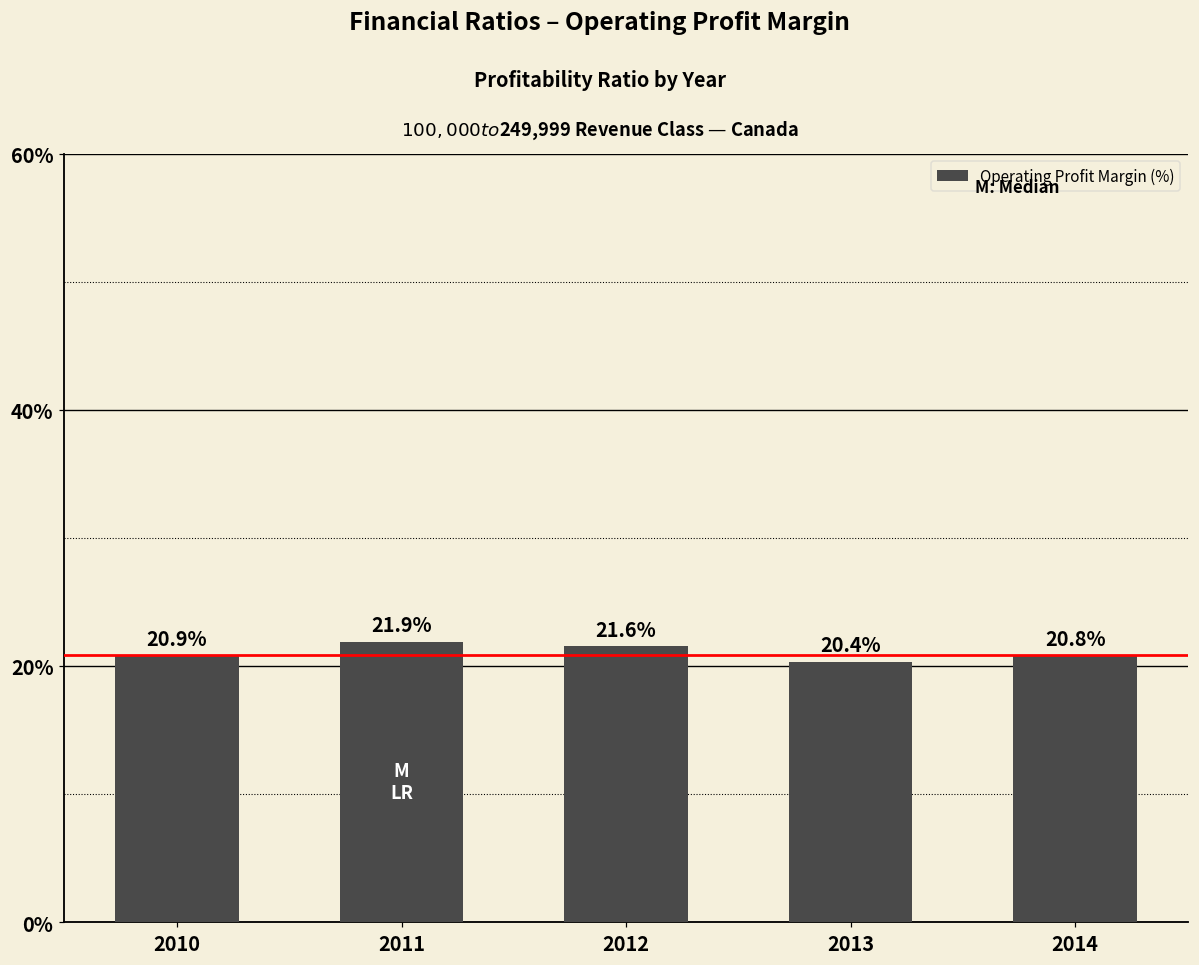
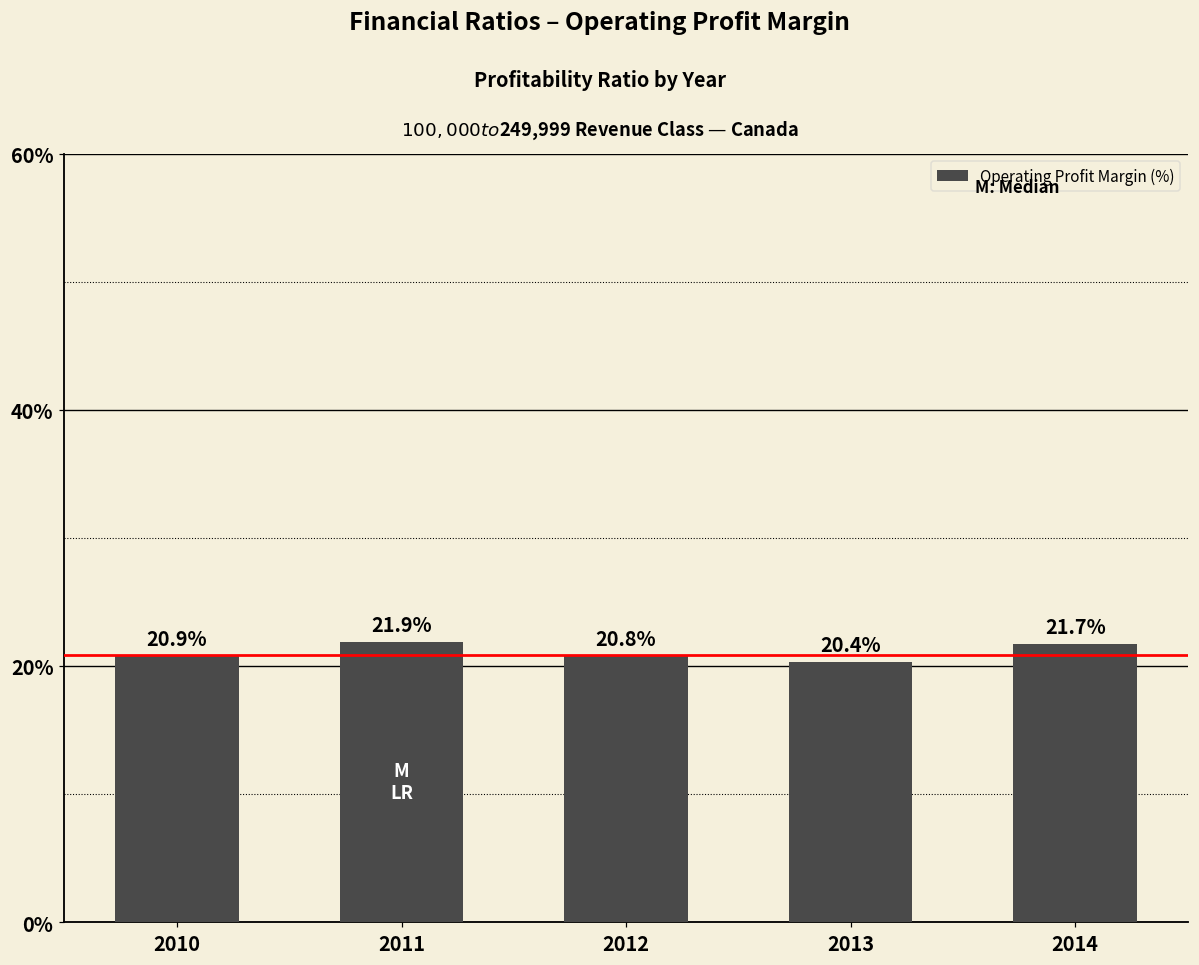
  {
    "2010": "20.9%",
    "2011": "21.9%",
-   "2012": "21.6%",
+   "2012": "20.8%",
    "2013": "20.4%",
-   "2014": "20.8%"
+   "2014": "21.7%"
  }
